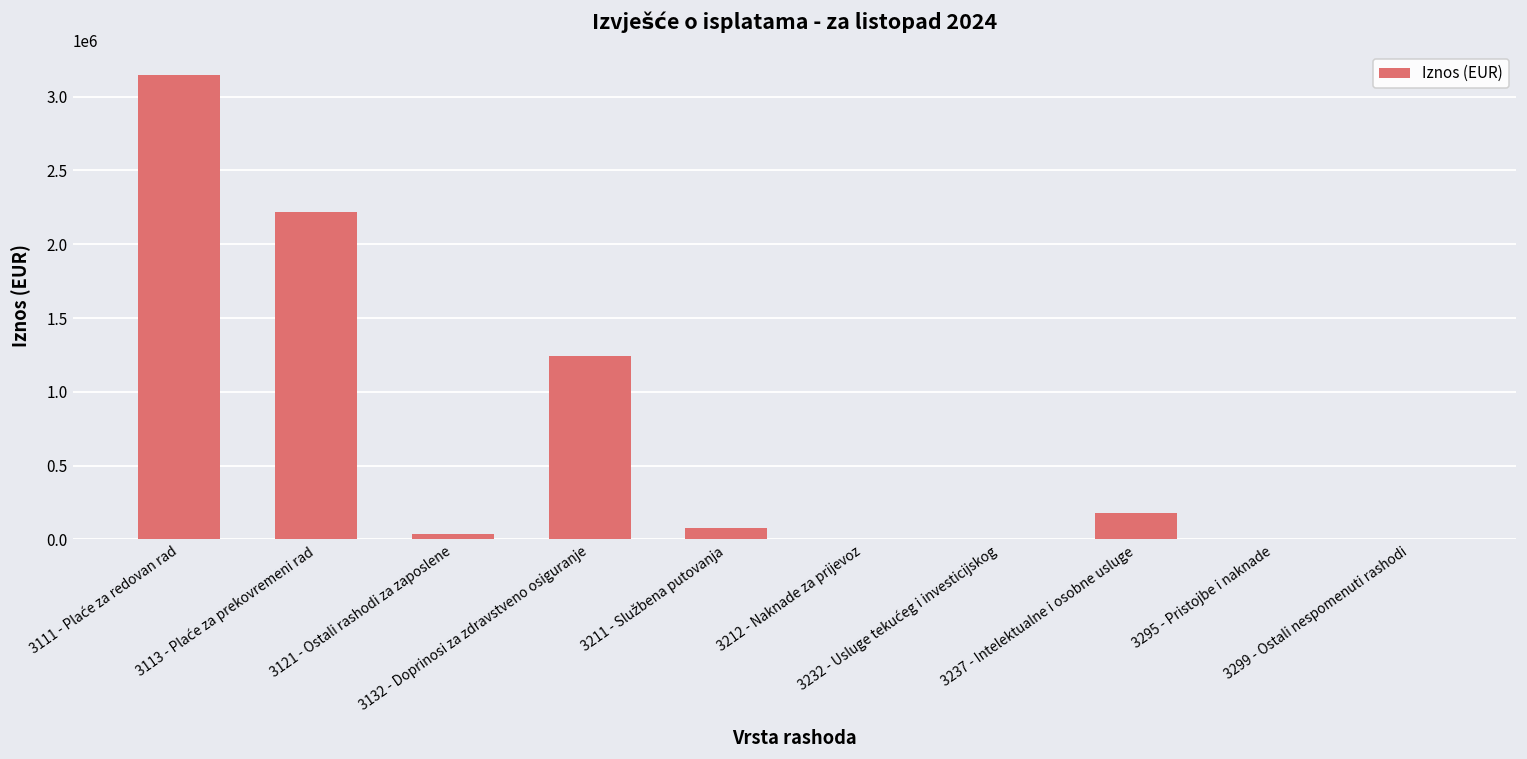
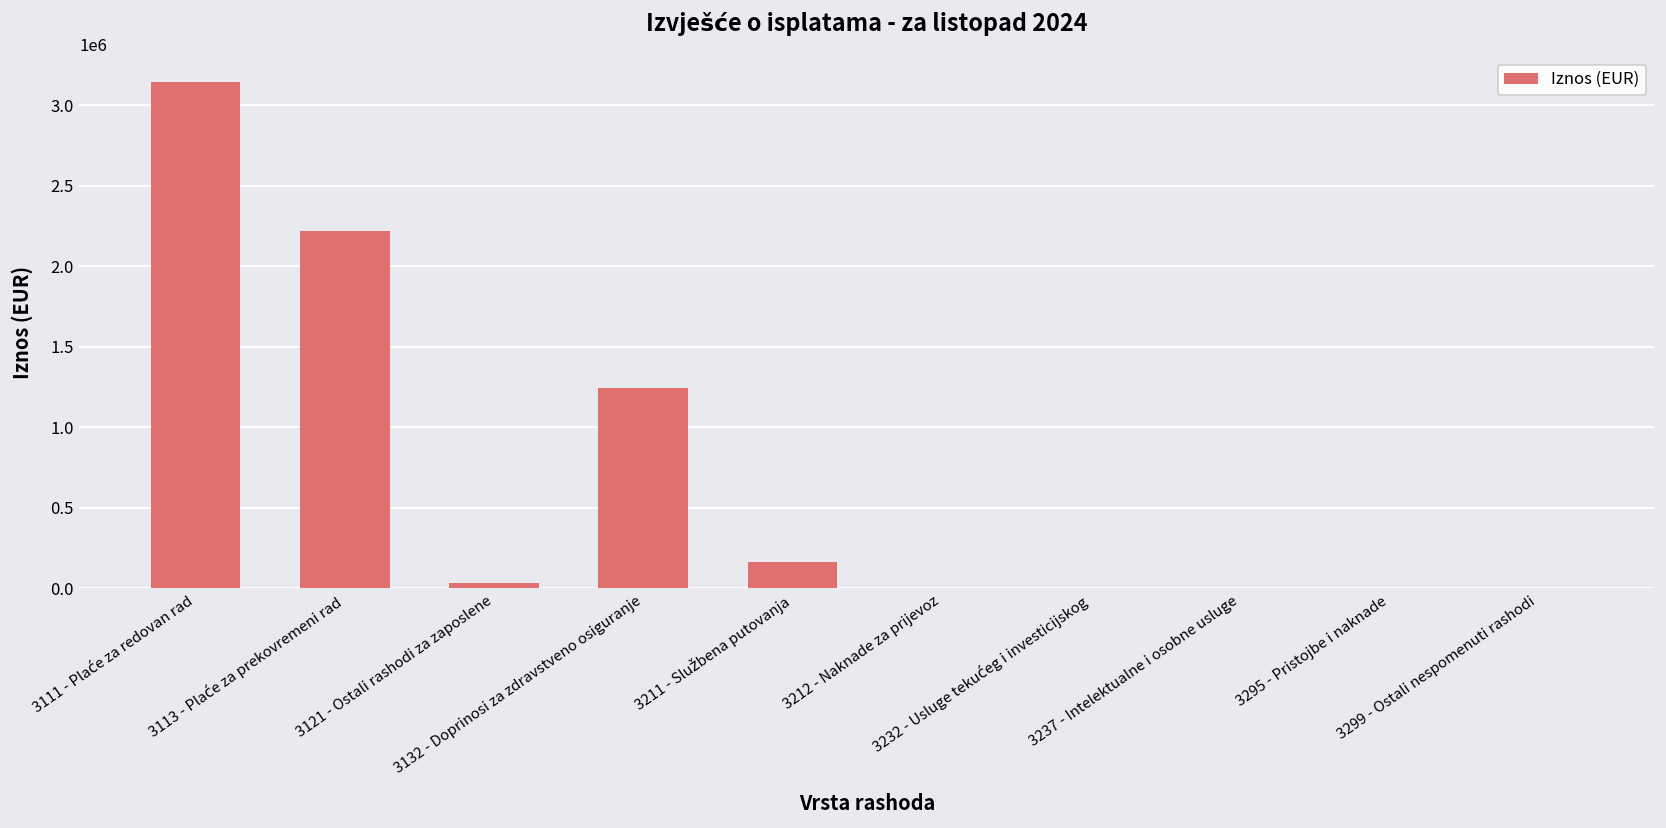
  {
    "3111 - Plaće za redovan rad": 3150000,
    "3113 - Plaće za prekovremeni rad": 2220000,
    "3121 - Ostali rashodi za zaposlene": 30000,
    "3132 - Doprinosi za zdravstveno osiguranje": 1250000,
-   "3211 - Službena putovanja": 70000,
-   "3237 - Intelektualne i osobne usluge": 180000
+   "3211 - Službena putovanja": 160000,
+   "3237 - Intelektualne i osobne usluge": 0
  }
